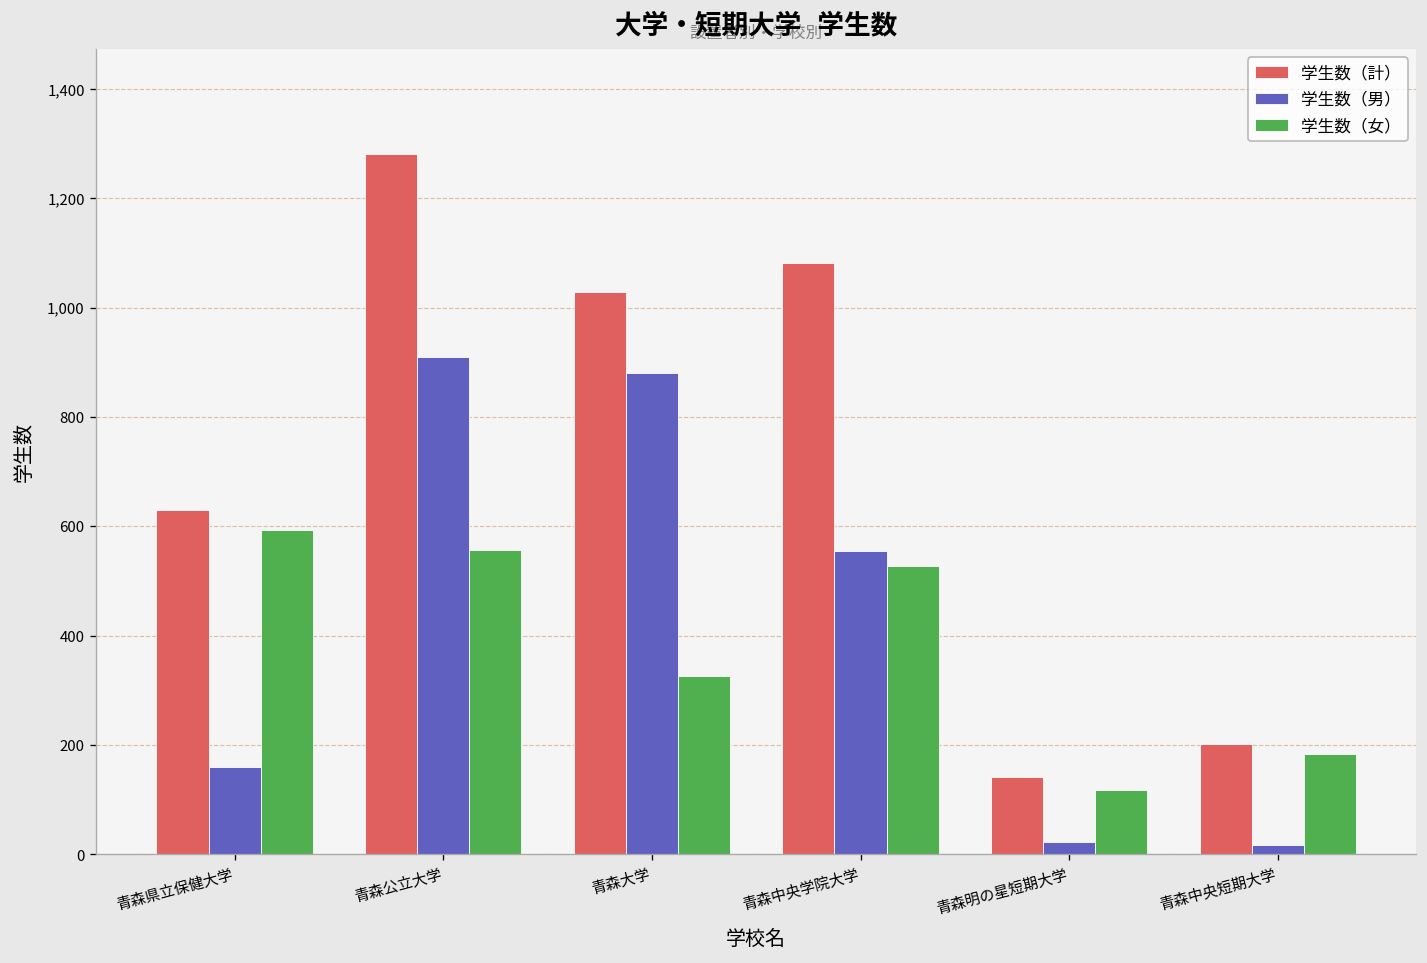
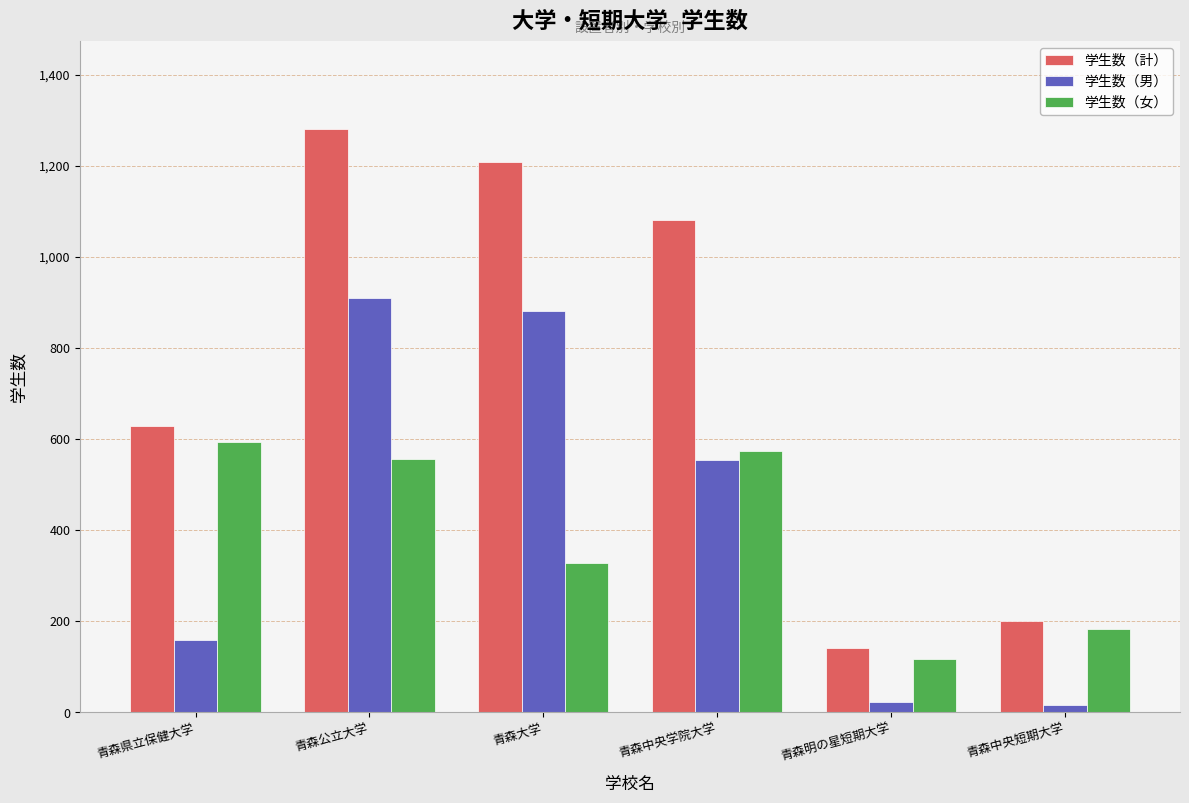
  {
    "学生数（計）": {
      "青森県立保健大学": "630",
      "青森公立大学": "1,280",
-     "青森大学": "1,030",
+     "青森大学": "1,210",
      "青森中央学院大学": "1,080",
      "青森明の星短期大学": "140",
      "青森中央短期大学": "200"
    },
    "学生数（男）": {
      "青森県立保健大学": "160",
      "青森公立大学": "910",
      "青森大学": "880",
      "青森中央学院大学": "550",
      "青森明の星短期大学": "20",
      "青森中央短期大学": "20"
    },
    "学生数（女）": {
      "青森県立保健大学": "590",
      "青森公立大学": "560",
      "青森大学": "330",
-     "青森中央学院大学": "530",
+     "青森中央学院大学": "570",
      "青森明の星短期大学": "120",
      "青森中央短期大学": "180"
    }
  }
